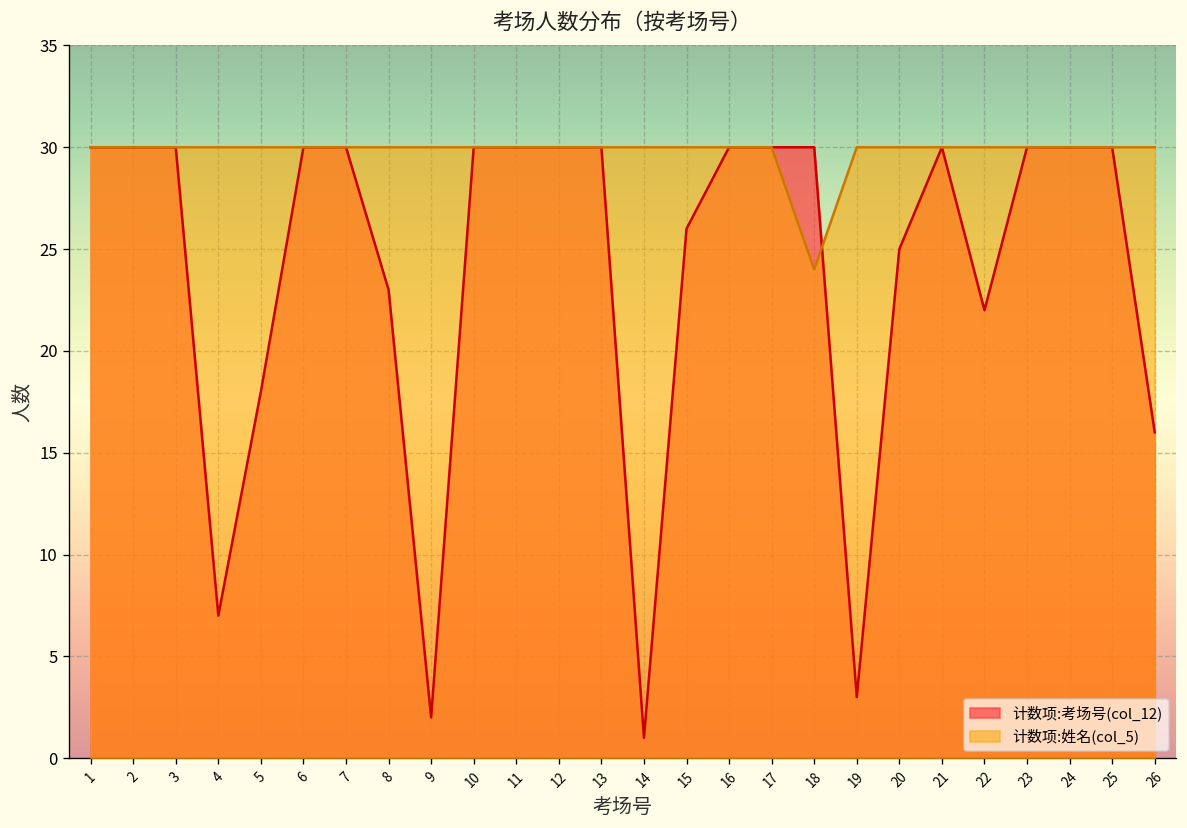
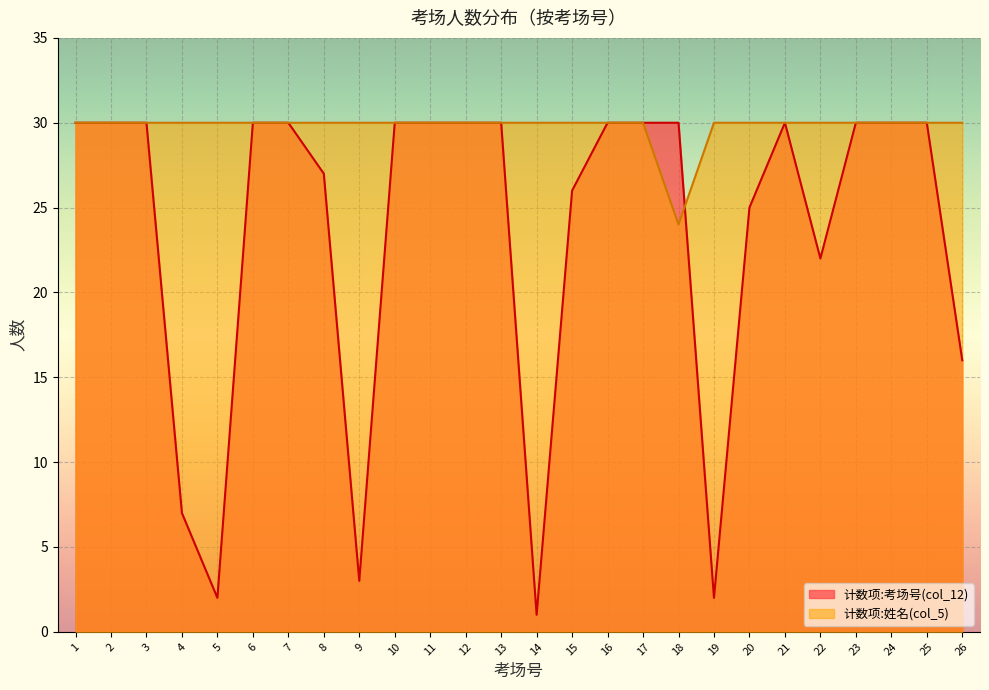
  {
    "计数项:考场号(col_12)": {
      "4": 7,
-     "5": 18,
-     "8": 23,
-     "9": 2,
+     "5": 2,
+     "8": 27,
+     "9": 3,
      "14": 1,
      "15": 26,
      "18": 30,
-     "19": 3,
+     "19": 2,
      "20": 25,
      "22": 22,
      "26": 16
    },
    "计数项:姓名(col_5)": {
      "4": 30,
      "5": 30,
      "8": 30,
      "9": 30,
      "14": 30,
      "15": 30,
      "18": 24,
      "19": 30,
      "20": 30,
      "22": 30,
      "26": 30
    }
  }
